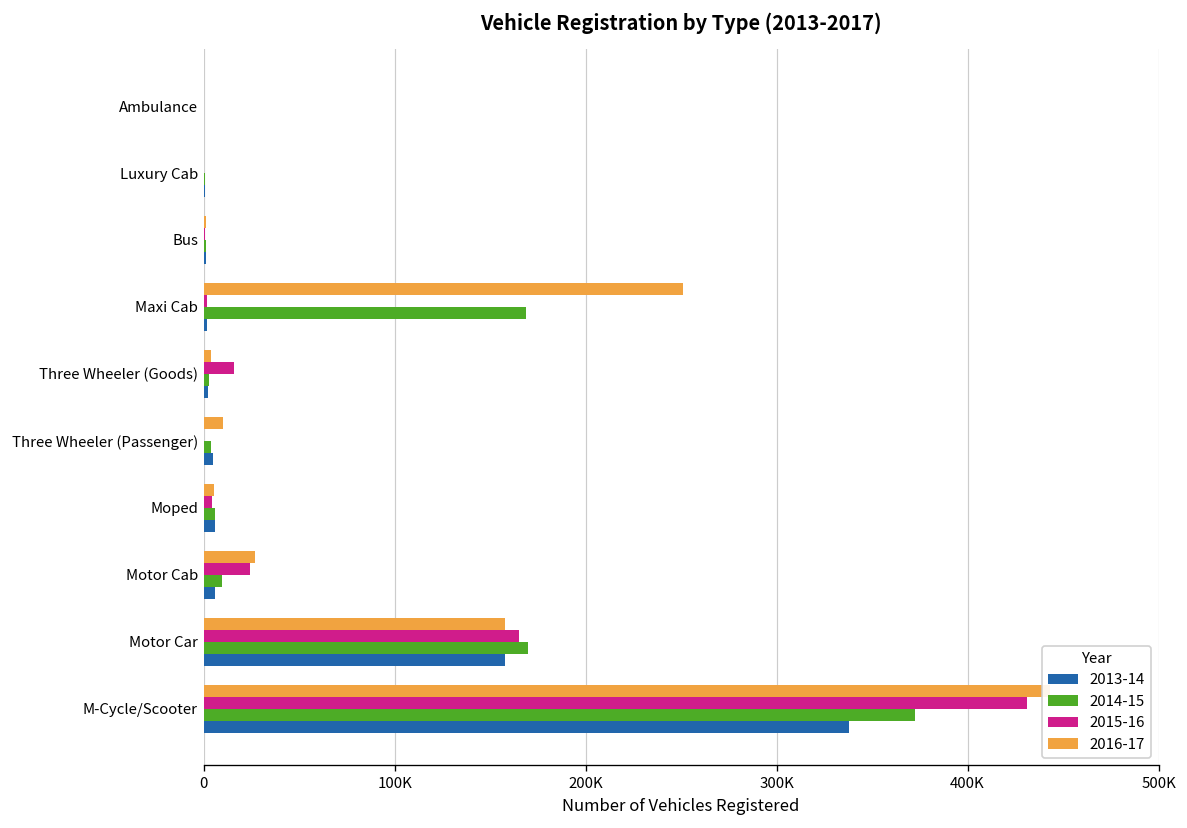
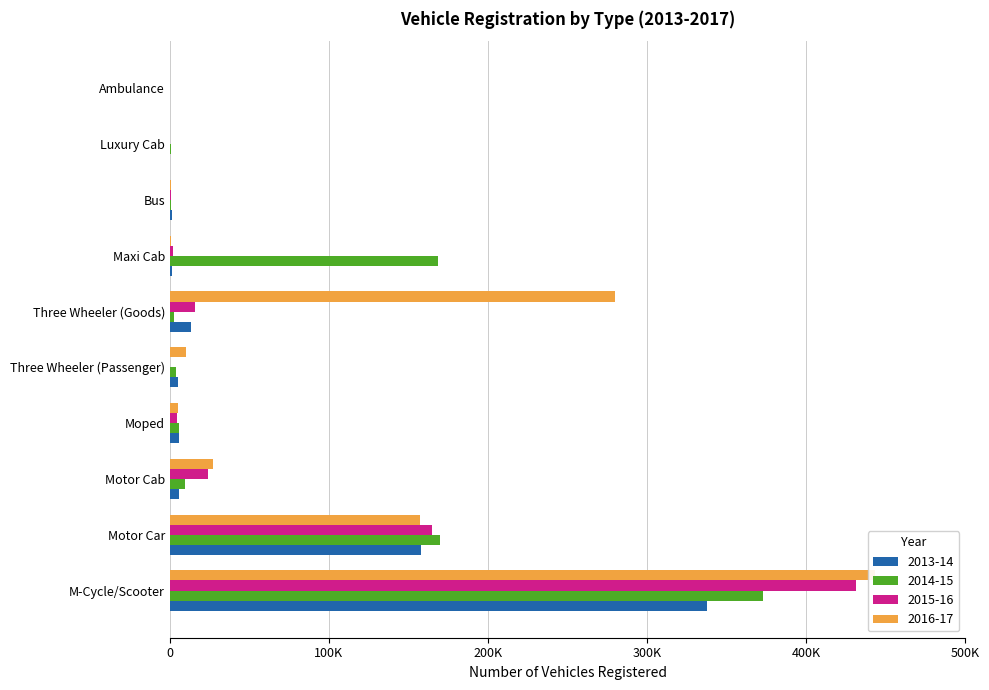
  {
    "2013-14": {
-     "Three Wheeler (Goods)": 2000,
+     "Three Wheeler (Goods)": 13000,
      "Three Wheeler (Passenger)": 5000,
      "Moped": 6000,
      "Motor Cab": 6000,
      "Motor Car": 158000,
      "M-Cycle/Scooter": 338000
    },
    "2014-15": {
      "Maxi Cab": 168000,
      "Three Wheeler (Goods)": 3000,
      "Three Wheeler (Passenger)": 4000,
      "Moped": 6000,
      "Motor Cab": 10000,
      "Motor Car": 170000,
      "M-Cycle/Scooter": 372000
    },
    "2015-16": {
      "Maxi Cab": 2000,
      "Three Wheeler (Goods)": 16000,
      "Moped": 4000,
      "Motor Cab": 24000,
      "Motor Car": 165000,
      "M-Cycle/Scooter": 431000
    },
    "2016-17": {
-     "Maxi Cab": 251000,
-     "Three Wheeler (Goods)": 4000,
+     "Maxi Cab": 1000,
+     "Three Wheeler (Goods)": 280000,
      "Three Wheeler (Passenger)": 10000,
      "Moped": 5000,
      "Motor Cab": 27000,
      "Motor Car": 158000
    }
  }
